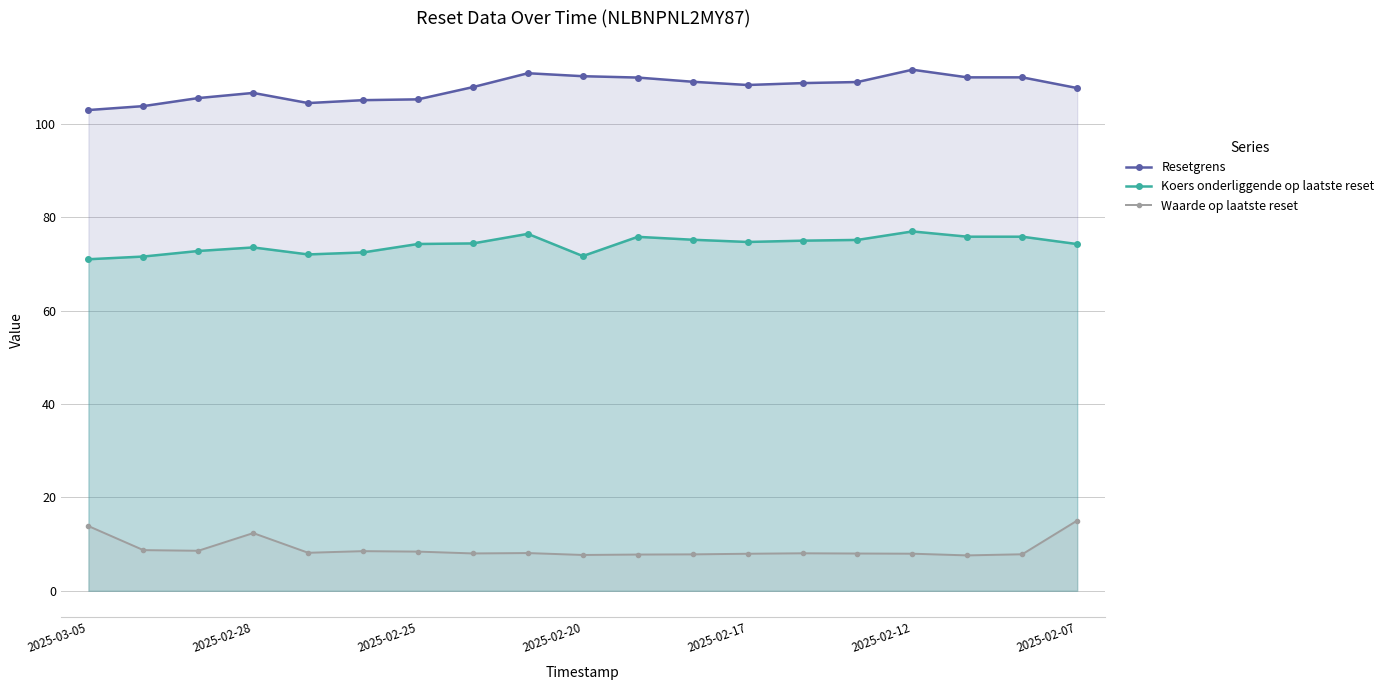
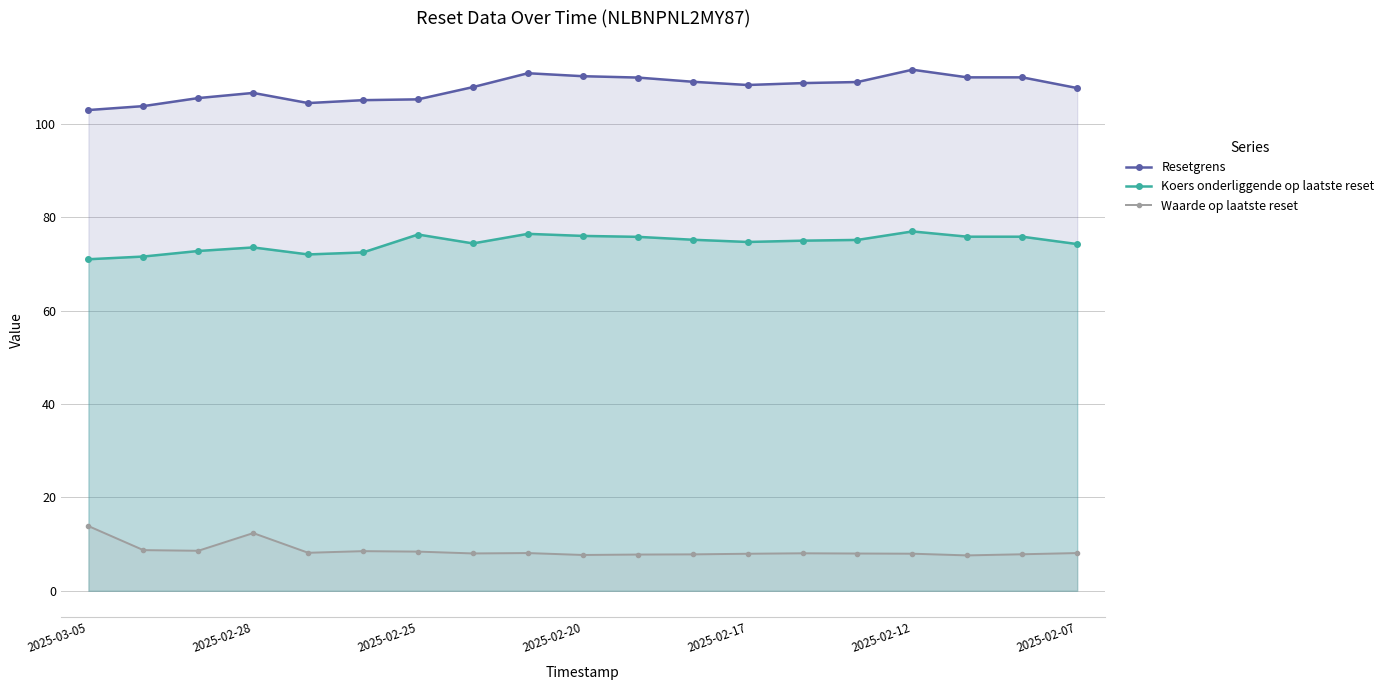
  {
    "Resetgrens": {
      "2025-03-05": 103,
      "2025-02-28": 107,
      "2025-02-25": 105,
      "2025-02-20": 110,
      "2025-02-17": 108,
      "2025-02-12": 112,
      "2025-02-07": 108
    },
    "Koers onderliggende op laatste reset": {
      "2025-03-05": 71,
      "2025-02-28": 74,
-     "2025-02-25": 74,
-     "2025-02-20": 72,
+     "2025-02-25": 76,
+     "2025-02-20": 76,
      "2025-02-17": 75,
      "2025-02-12": 77,
      "2025-02-07": 74
    },
    "Waarde op laatste reset": {
      "2025-03-05": 14,
      "2025-02-28": 12,
      "2025-02-25": 8,
      "2025-02-20": 8,
      "2025-02-17": 8,
      "2025-02-12": 8,
-     "2025-02-07": 15
+     "2025-02-07": 8
    }
  }
